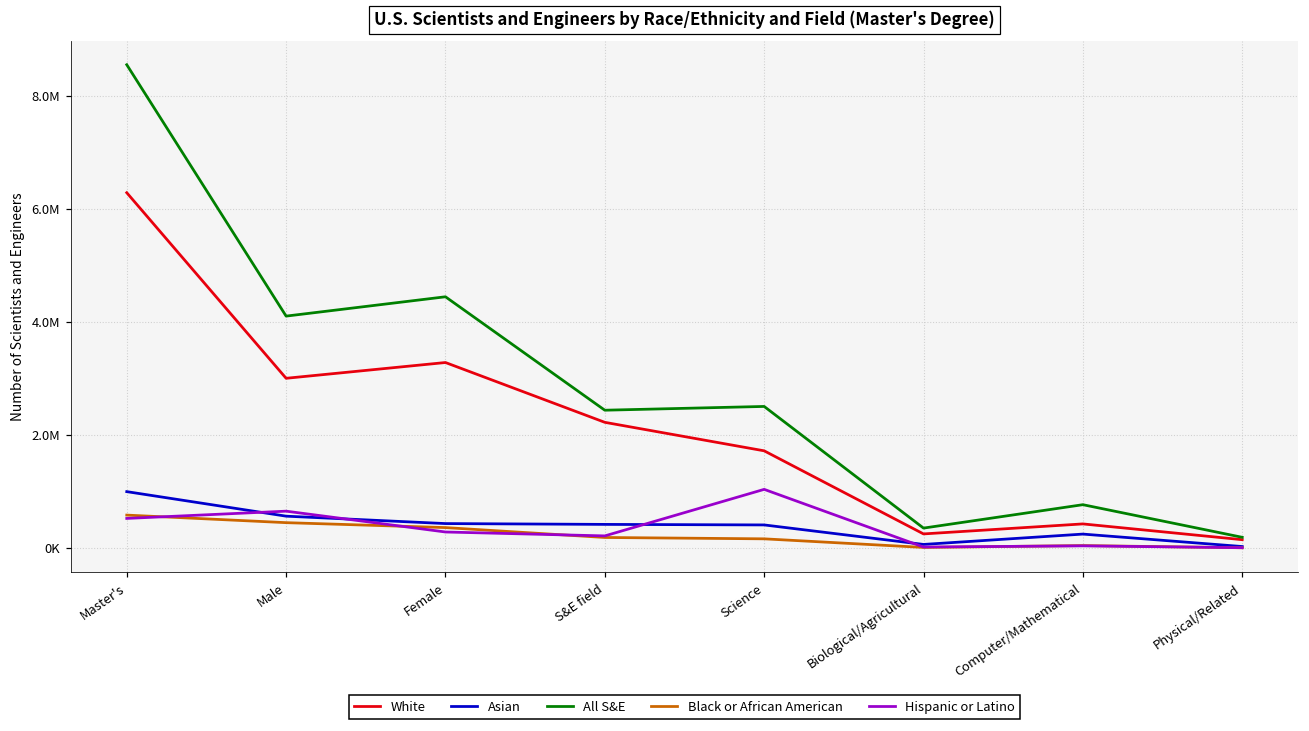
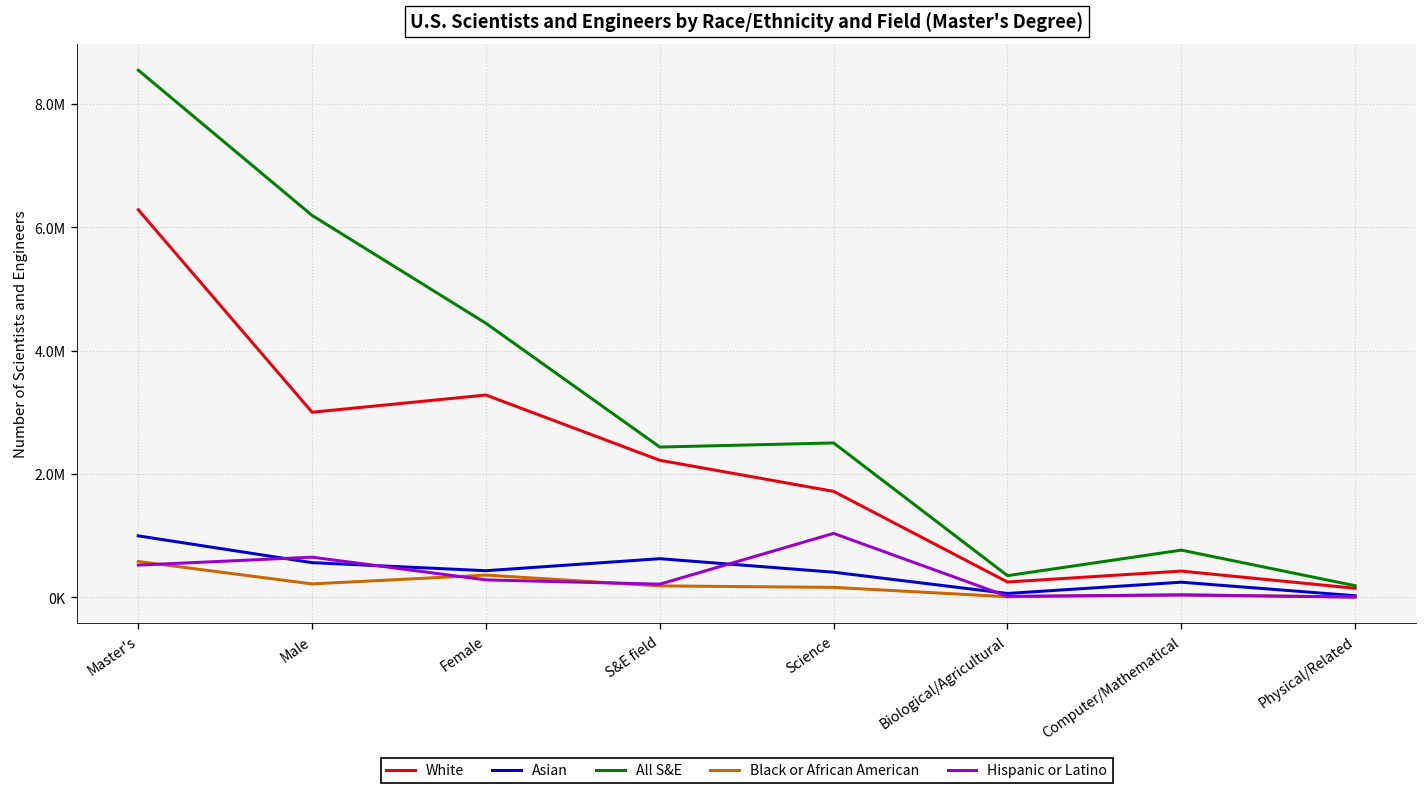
  {
    "White": {
      "Master's": 6300000,
      "Male": 3000000,
      "Female": 3300000,
      "S&E field": 2200000,
      "Science": 1700000,
      "Biological/Agricultural": 300000,
      "Computer/Mathematical": 400000
    },
    "Asian": {
      "Master's": 1000000,
      "Male": 600000,
      "Female": 400000,
-     "S&E field": 400000,
+     "S&E field": 600000,
      "Science": 400000,
      "Computer/Mathematical": 200000
    },
    "All S&E": {
      "Master's": 8600000,
-     "Male": 4100000,
+     "Male": 6200000,
      "Female": 4400000,
      "S&E field": 2400000,
      "Science": 2500000,
      "Biological/Agricultural": 400000,
      "Computer/Mathematical": 800000
    },
    "Black or African American": {
      "Master's": 600000,
-     "Male": 500000,
+     "Male": 200000,
      "Female": 400000,
      "Science": 200000
    },
    "Hispanic or Latino": {
      "Master's": 500000,
      "Male": 700000,
      "Female": 300000,
      "Science": 1000000
    }
  }
